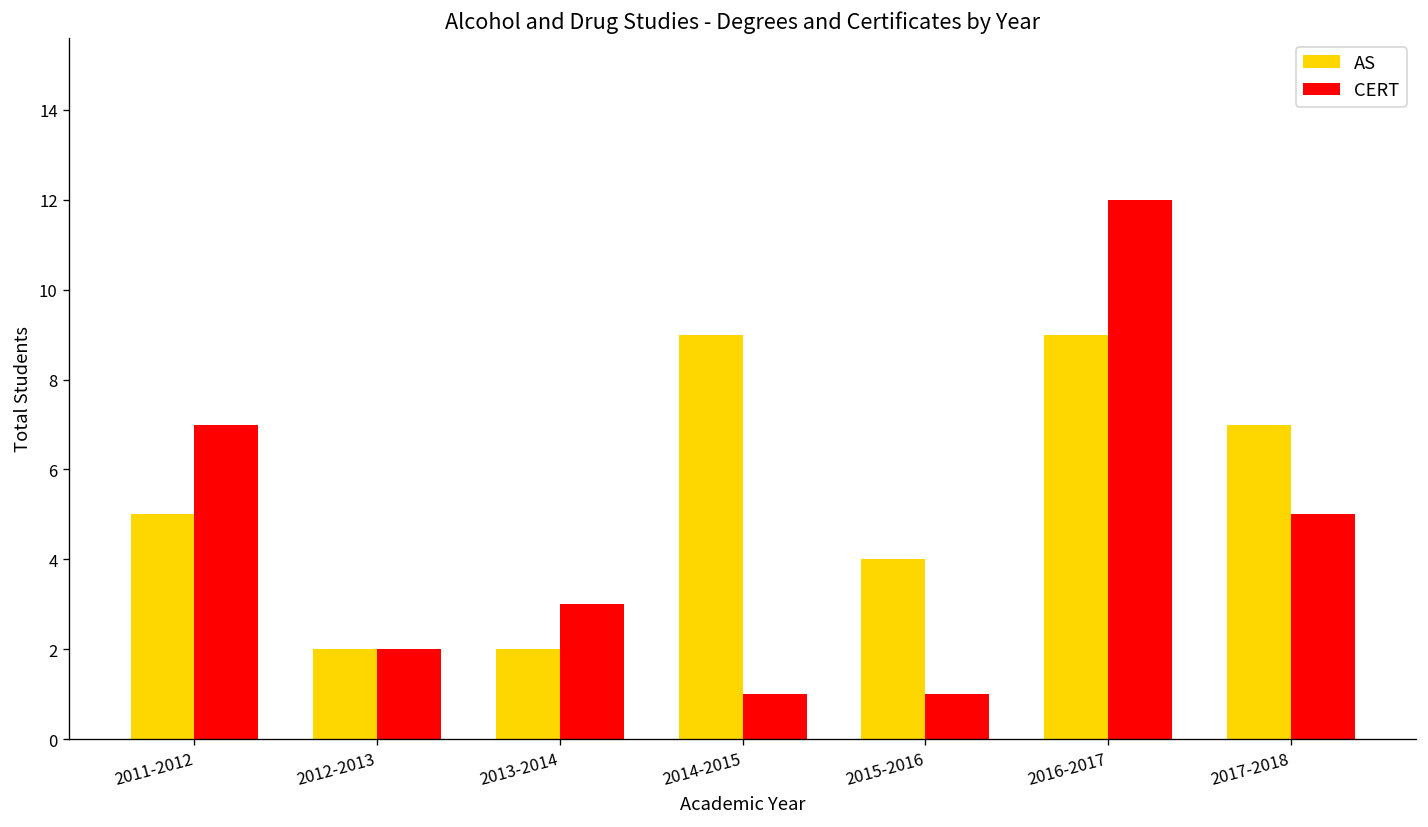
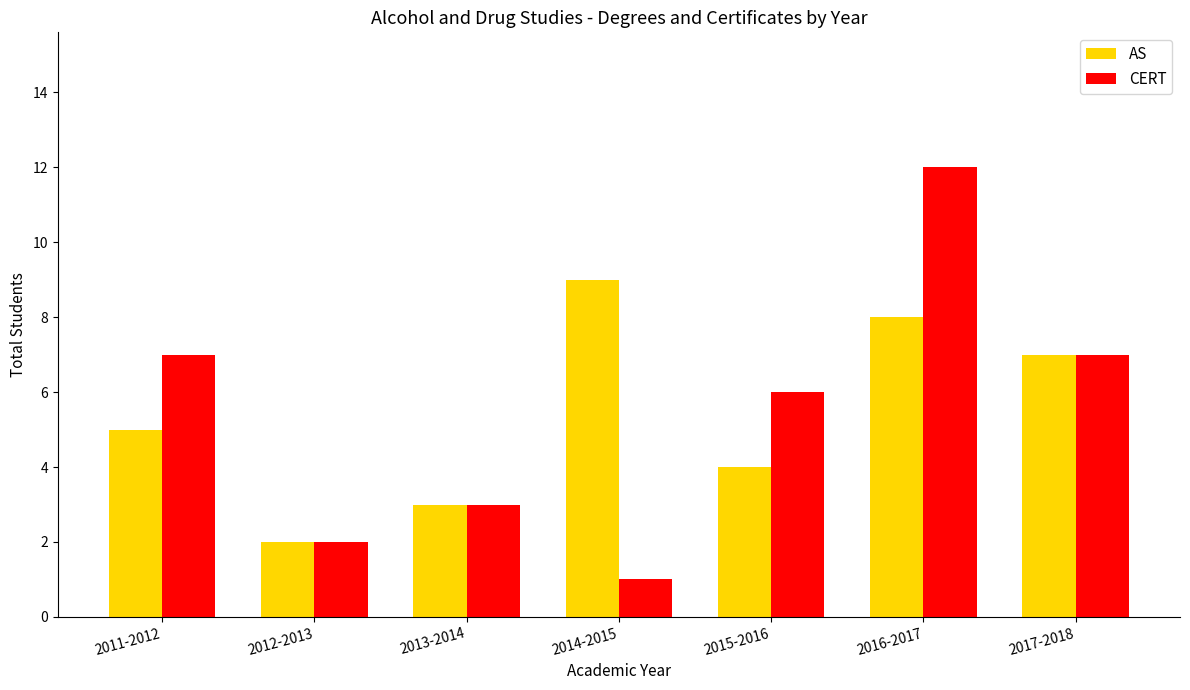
  {
    "AS": {
      "2011-2012": 5,
      "2012-2013": 2,
-     "2013-2014": 2,
+     "2013-2014": 3,
      "2014-2015": 9,
      "2015-2016": 4,
-     "2016-2017": 9,
+     "2016-2017": 8,
      "2017-2018": 7
    },
    "CERT": {
      "2011-2012": 7,
      "2012-2013": 2,
      "2013-2014": 3,
      "2014-2015": 1,
-     "2015-2016": 1,
+     "2015-2016": 6,
      "2016-2017": 12,
-     "2017-2018": 5
+     "2017-2018": 7
    }
  }
